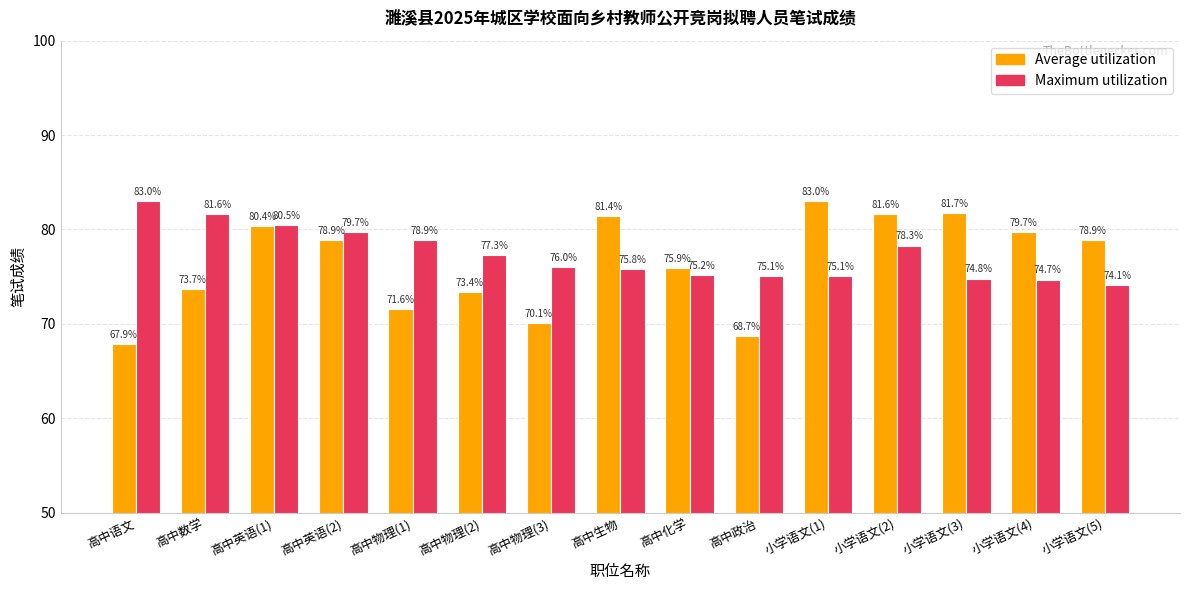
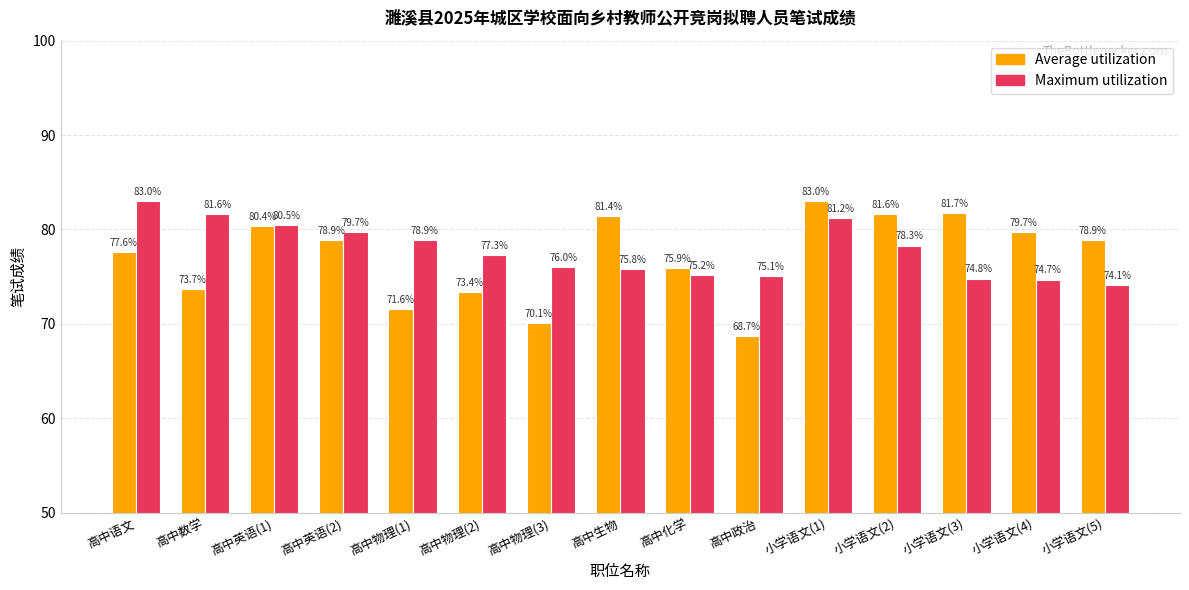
  {
    "Average utilization": {
-     "高中语文": "67.9%",
+     "高中语文": "77.6%",
      "高中数学": "73.7%",
      "高中英语(1)": "80.4%",
      "高中英语(2)": "78.9%",
      "高中物理(1)": "71.6%",
      "高中物理(2)": "73.4%",
      "高中物理(3)": "70.1%",
      "高中生物": "81.4%",
      "高中化学": "75.9%",
      "高中政治": "68.7%",
      "小学语文(1)": "83.0%",
      "小学语文(2)": "81.6%",
      "小学语文(3)": "81.7%",
      "小学语文(4)": "79.7%",
      "小学语文(5)": "78.9%"
    },
    "Maximum utilization": {
      "高中语文": "83.0%",
      "高中数学": "81.6%",
      "高中英语(1)": "80.5%",
      "高中英语(2)": "79.7%",
      "高中物理(1)": "78.9%",
      "高中物理(2)": "77.3%",
      "高中物理(3)": "76.0%",
      "高中生物": "75.8%",
      "高中化学": "75.2%",
      "高中政治": "75.1%",
-     "小学语文(1)": "75.1%",
+     "小学语文(1)": "81.2%",
      "小学语文(2)": "78.3%",
      "小学语文(3)": "74.8%",
      "小学语文(4)": "74.7%",
      "小学语文(5)": "74.1%"
    }
  }
